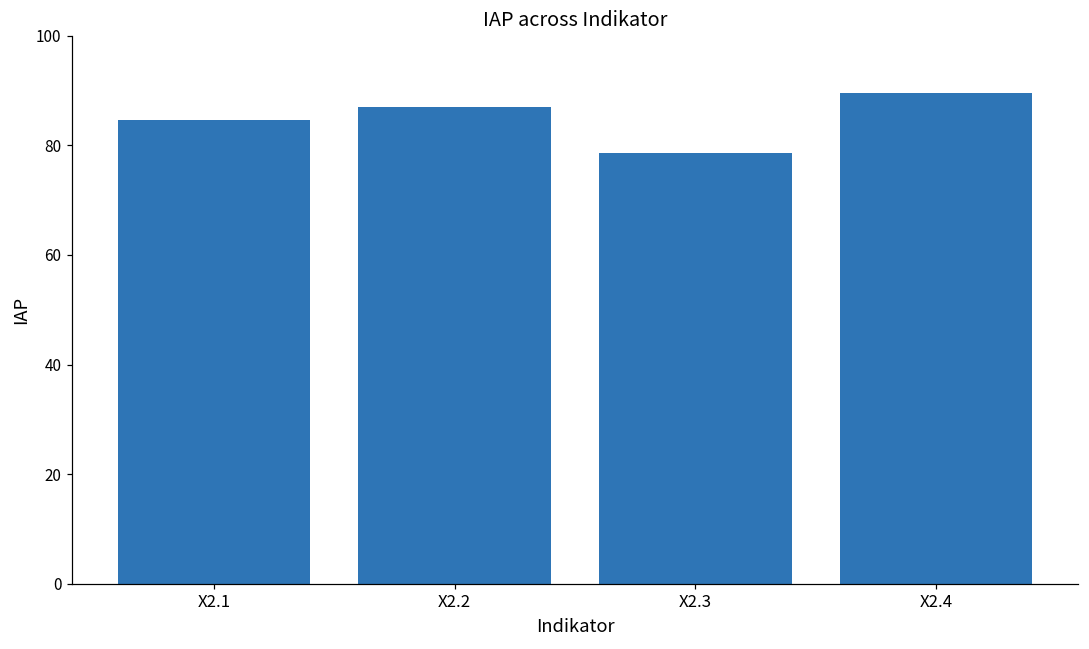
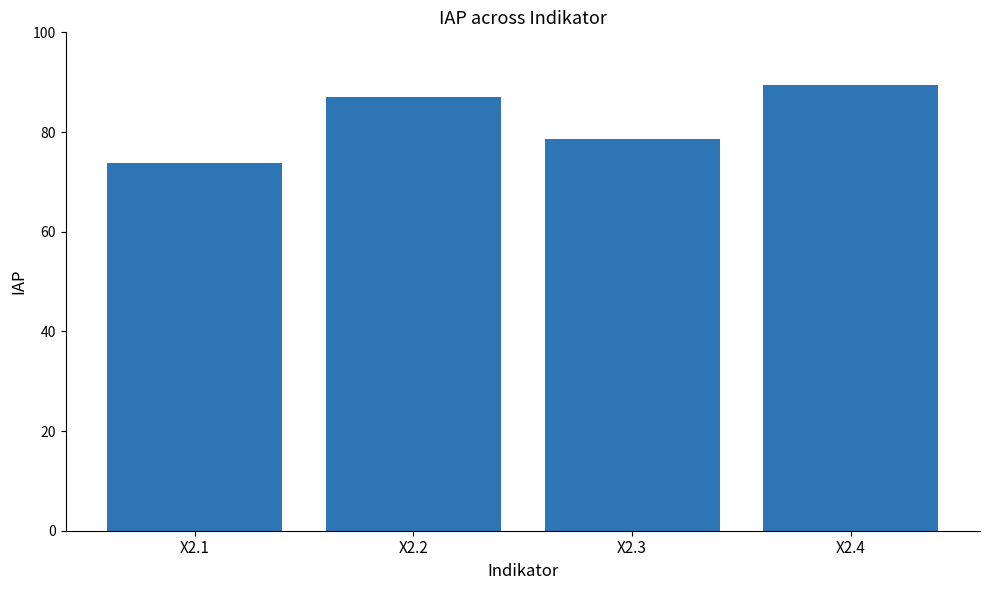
  {
-   "X2.1": 85,
+   "X2.1": 74,
    "X2.2": 87,
    "X2.3": 79,
    "X2.4": 89
  }
